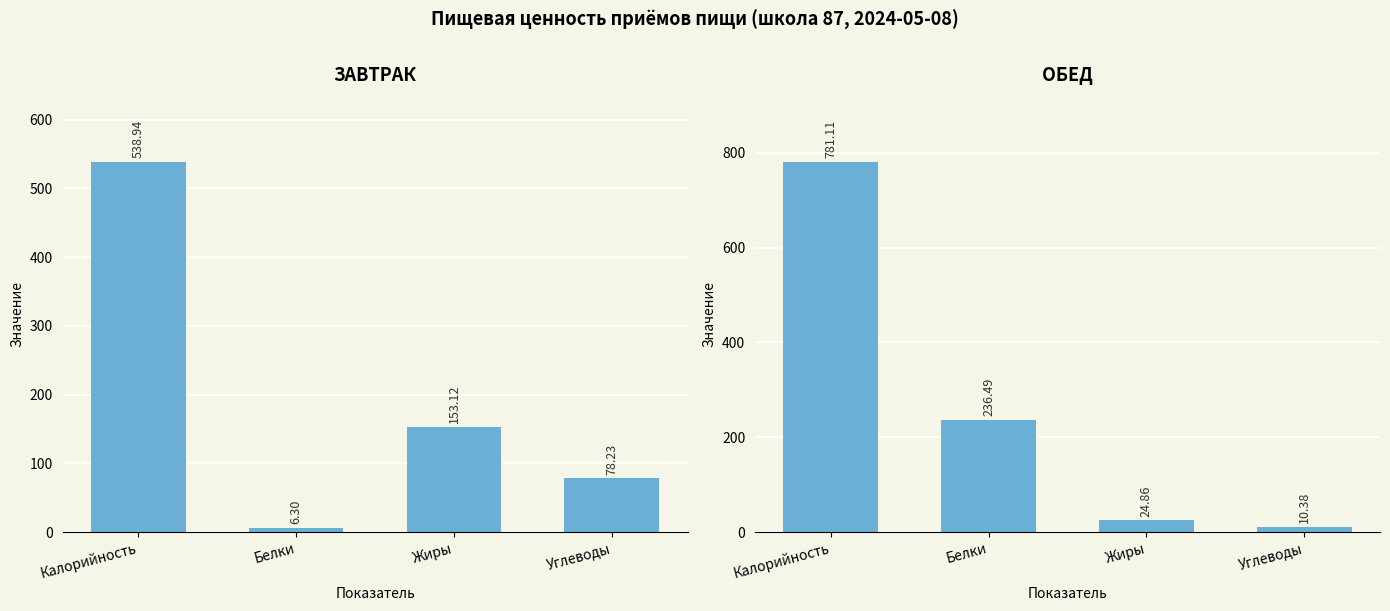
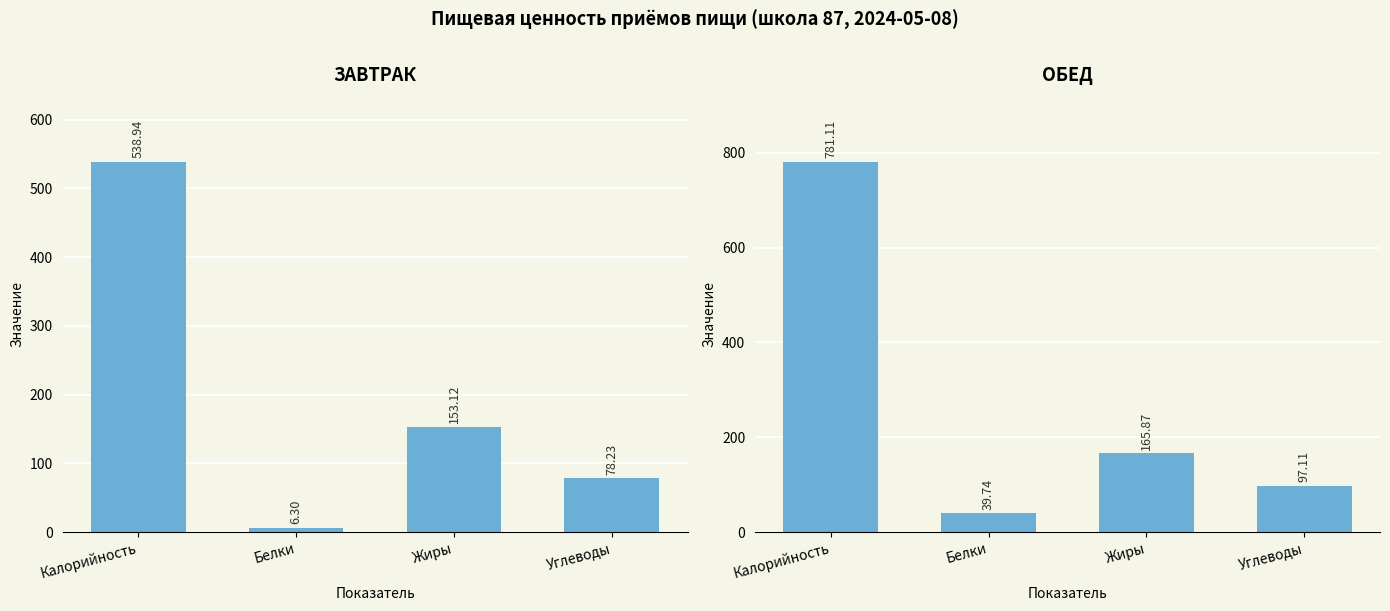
  {
    "ЗАВТРАК": {
      "Калорийность": 538.94,
      "Белки": 6.30,
      "Жиры": 153.12,
      "Углеводы": 78.23
    },
    "ОБЕД": {
      "Калорийность": 781.11,
-     "Белки": 236.49,
-     "Жиры": 24.86,
-     "Углеводы": 10.38
+     "Белки": 39.74,
+     "Жиры": 165.87,
+     "Углеводы": 97.11
    }
  }
